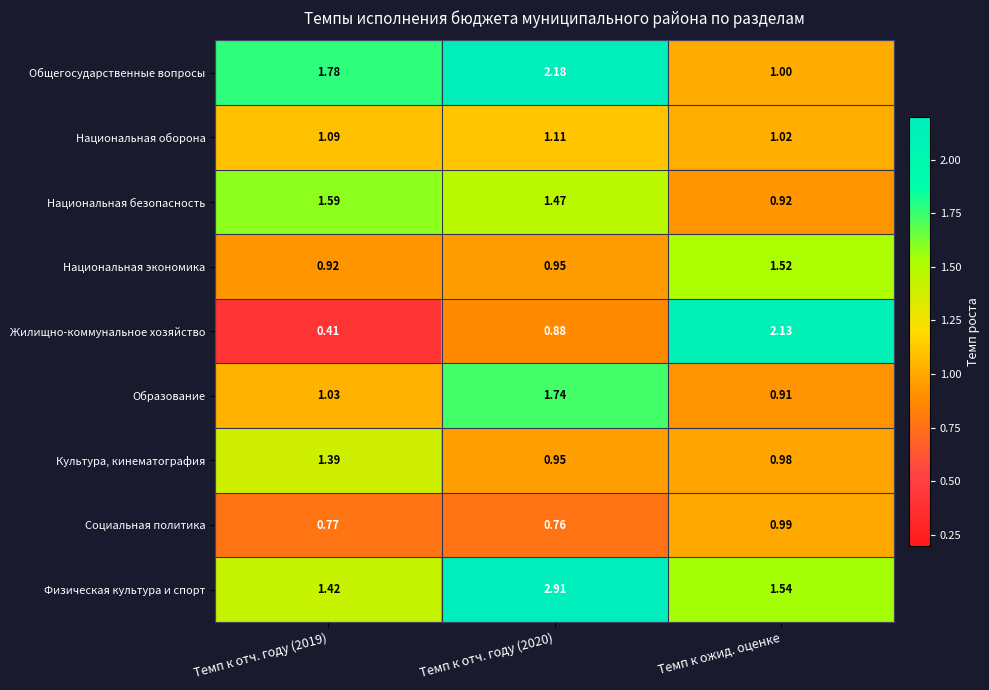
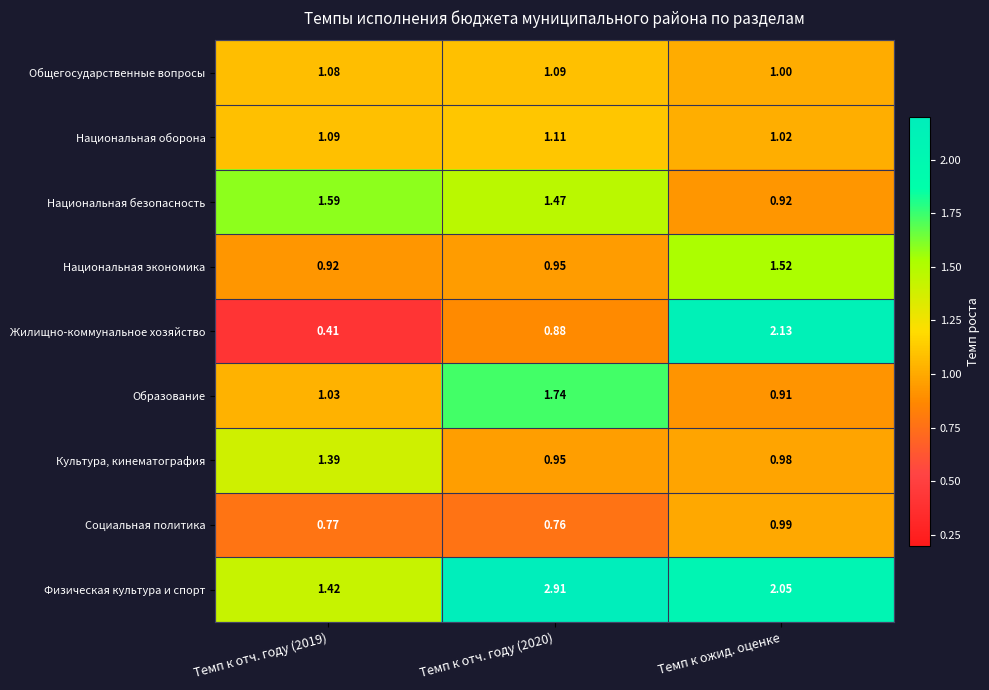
  {
    "Общегосударственные вопросы": {
-     "Темп к отч. году (2019)": 1.78,
-     "Темп к отч. году (2020)": 2.18,
+     "Темп к отч. году (2019)": 1.08,
+     "Темп к отч. году (2020)": 1.09,
      "Темп к ожид. оценке": 1.00
    },
    "Национальная оборона": {
      "Темп к отч. году (2019)": 1.09,
      "Темп к отч. году (2020)": 1.11,
      "Темп к ожид. оценке": 1.02
    },
    "Национальная безопасность": {
      "Темп к отч. году (2019)": 1.59,
      "Темп к отч. году (2020)": 1.47,
      "Темп к ожид. оценке": 0.92
    },
    "Национальная экономика": {
      "Темп к отч. году (2019)": 0.92,
      "Темп к отч. году (2020)": 0.95,
      "Темп к ожид. оценке": 1.52
    },
    "Жилищно-коммунальное хозяйство": {
      "Темп к отч. году (2019)": 0.41,
      "Темп к отч. году (2020)": 0.88,
      "Темп к ожид. оценке": 2.13
    },
    "Образование": {
      "Темп к отч. году (2019)": 1.03,
      "Темп к отч. году (2020)": 1.74,
      "Темп к ожид. оценке": 0.91
    },
    "Культура, кинематография": {
      "Темп к отч. году (2019)": 1.39,
      "Темп к отч. году (2020)": 0.95,
      "Темп к ожид. оценке": 0.98
    },
    "Социальная политика": {
      "Темп к отч. году (2019)": 0.77,
      "Темп к отч. году (2020)": 0.76,
      "Темп к ожид. оценке": 0.99
    },
    "Физическая культура и спорт": {
      "Темп к отч. году (2019)": 1.42,
      "Темп к отч. году (2020)": 2.91,
-     "Темп к ожид. оценке": 1.54
+     "Темп к ожид. оценке": 2.05
    }
  }
